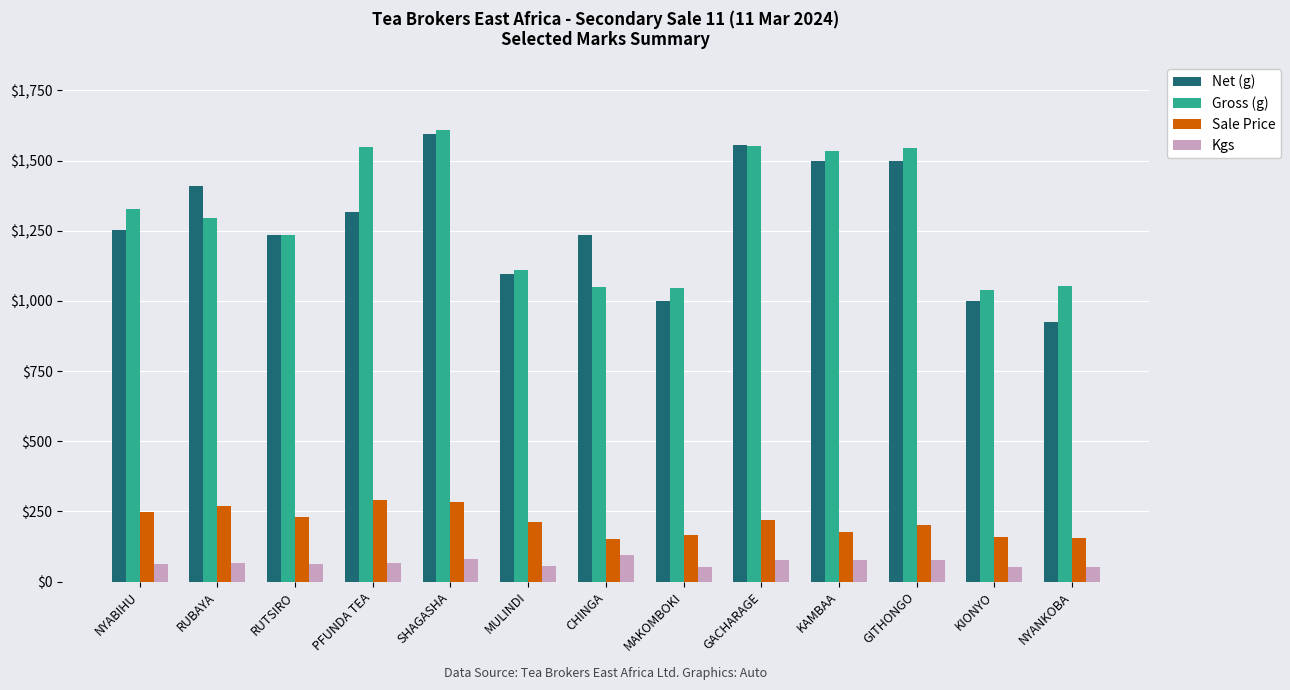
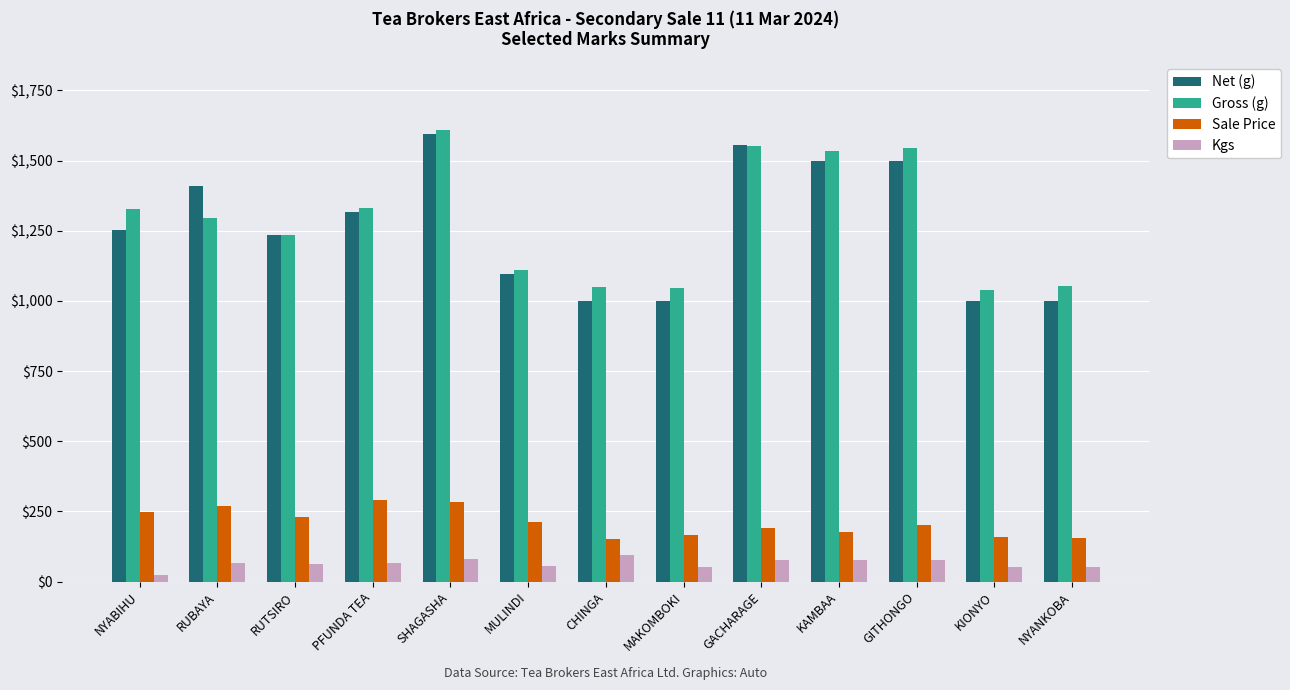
  {
    "Net (g)": {
      "NYABIHU": "$1,250",
      "RUBAYA": "$1,410",
      "RUTSIRO": "$1,240",
      "PFUNDA TEA": "$1,320",
      "SHAGASHA": "$1,600",
      "MULINDI": "$1,100",
-     "CHINGA": "$1,240",
+     "CHINGA": "$1,000",
      "MAKOMBOKI": "$1,000",
      "GACHARAGE": "$1,560",
      "KAMBAA": "$1,500",
      "GITHONGO": "$1,500",
      "KIONYO": "$1,000",
-     "NYANKOBA": "$920"
+     "NYANKOBA": "$1,000"
    },
    "Gross (g)": {
      "NYABIHU": "$1,330",
      "RUBAYA": "$1,300",
      "RUTSIRO": "$1,240",
-     "PFUNDA TEA": "$1,550",
+     "PFUNDA TEA": "$1,330",
      "SHAGASHA": "$1,610",
      "MULINDI": "$1,110",
      "CHINGA": "$1,050",
      "MAKOMBOKI": "$1,050",
      "GACHARAGE": "$1,550",
      "KAMBAA": "$1,540",
      "GITHONGO": "$1,550",
      "KIONYO": "$1,040",
      "NYANKOBA": "$1,050"
    },
    "Sale Price": {
      "NYABIHU": "$250",
      "RUBAYA": "$270",
      "RUTSIRO": "$230",
      "PFUNDA TEA": "$290",
      "SHAGASHA": "$280",
      "MULINDI": "$210",
      "CHINGA": "$150",
      "MAKOMBOKI": "$160",
-     "GACHARAGE": "$220",
+     "GACHARAGE": "$190",
      "KAMBAA": "$180",
      "GITHONGO": "$200",
      "KIONYO": "$160",
      "NYANKOBA": "$160"
    },
    "Kgs": {
-     "NYABIHU": "$60",
+     "NYABIHU": "$20",
      "RUBAYA": "$70",
      "RUTSIRO": "$60",
      "PFUNDA TEA": "$70",
      "SHAGASHA": "$80",
      "MULINDI": "$60",
      "CHINGA": "$100",
      "MAKOMBOKI": "$50",
      "GACHARAGE": "$80",
      "KAMBAA": "$80",
      "GITHONGO": "$80",
      "KIONYO": "$50",
      "NYANKOBA": "$50"
    }
  }
